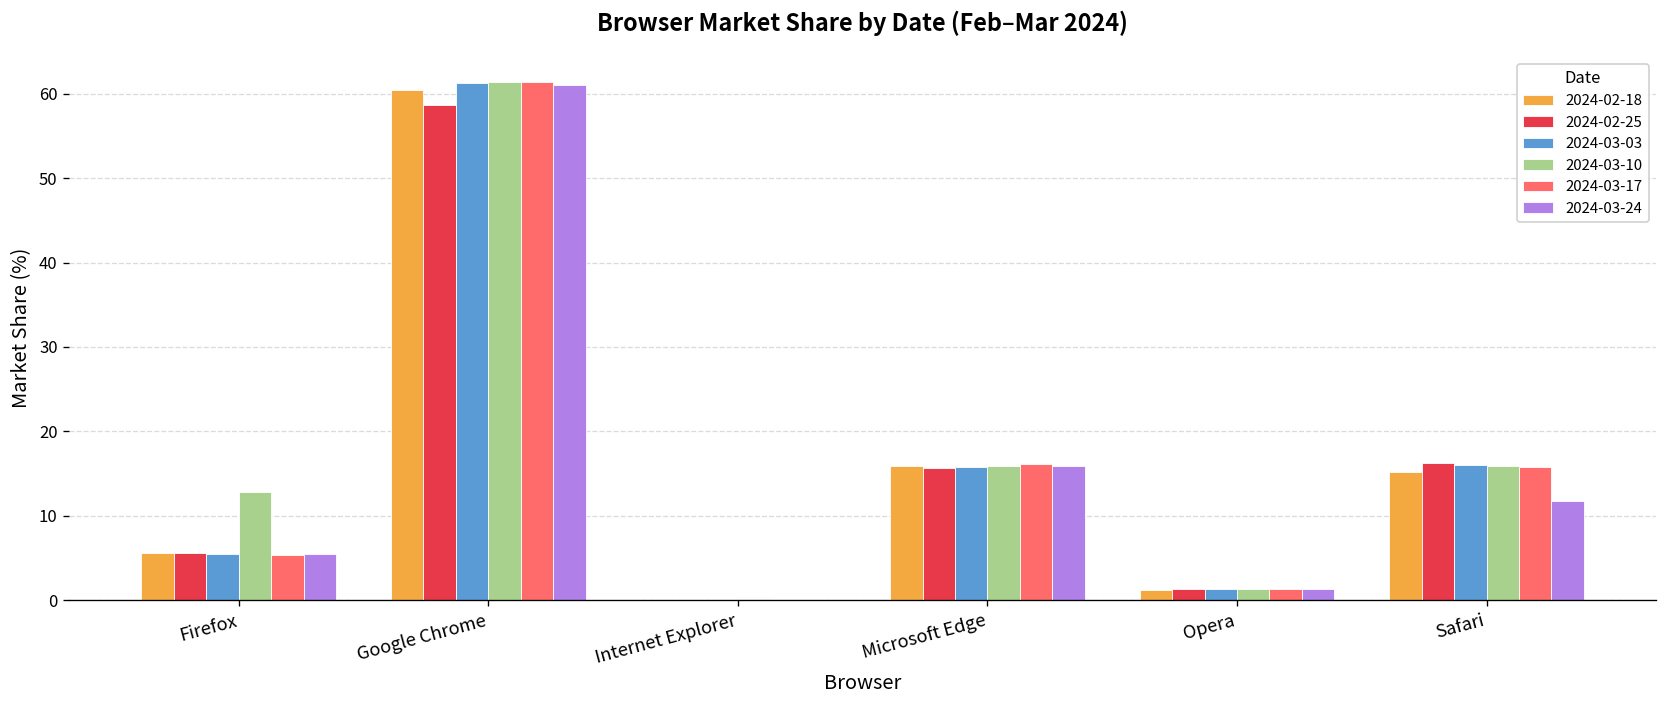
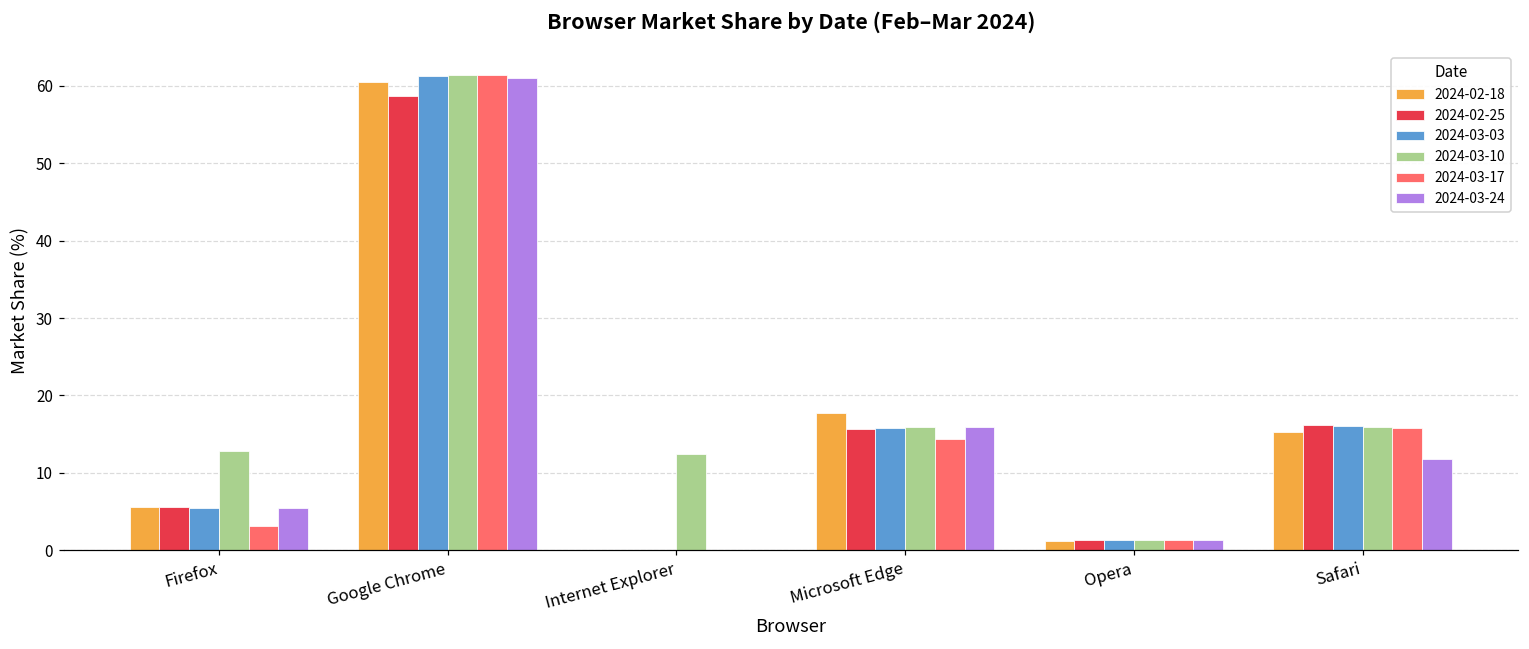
  {
    "2024-02-18": {
      "Firefox": 6,
      "Google Chrome": 60,
-     "Microsoft Edge": 16,
+     "Microsoft Edge": 18,
      "Opera": 1,
      "Safari": 15
    },
    "2024-02-25": {
      "Firefox": 6,
      "Google Chrome": 59,
      "Microsoft Edge": 16,
      "Opera": 1,
      "Safari": 16
    },
    "2024-03-03": {
      "Firefox": 5,
      "Google Chrome": 61,
      "Microsoft Edge": 16,
      "Opera": 1,
      "Safari": 16
    },
    "2024-03-10": {
      "Firefox": 13,
      "Google Chrome": 61,
-     "Internet Explorer": 0,
+     "Internet Explorer": 12,
      "Microsoft Edge": 16,
      "Opera": 1,
      "Safari": 16
    },
    "2024-03-17": {
-     "Firefox": 5,
+     "Firefox": 3,
      "Google Chrome": 61,
-     "Microsoft Edge": 16,
+     "Microsoft Edge": 14,
      "Opera": 1,
      "Safari": 16
    },
    "2024-03-24": {
      "Firefox": 5,
      "Google Chrome": 61,
      "Microsoft Edge": 16,
      "Opera": 1,
      "Safari": 12
    }
  }
